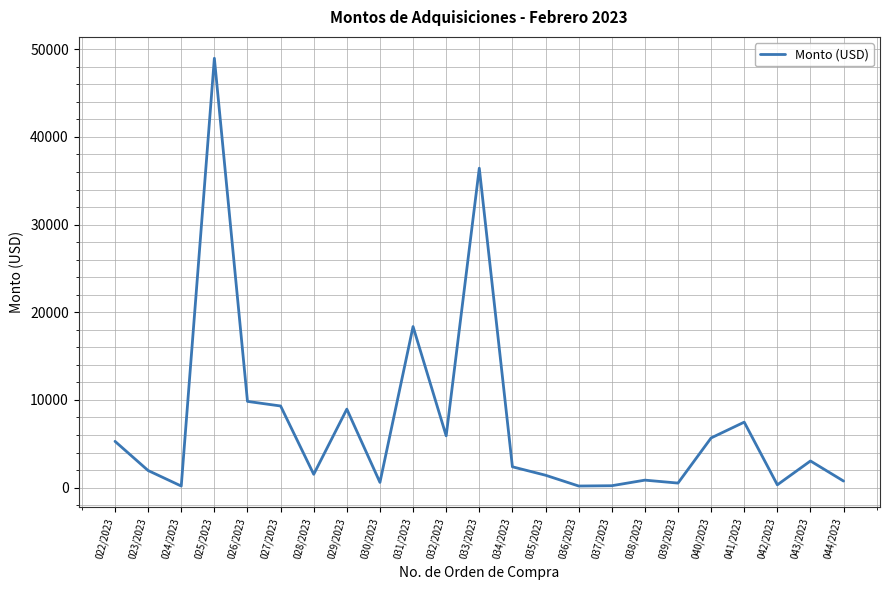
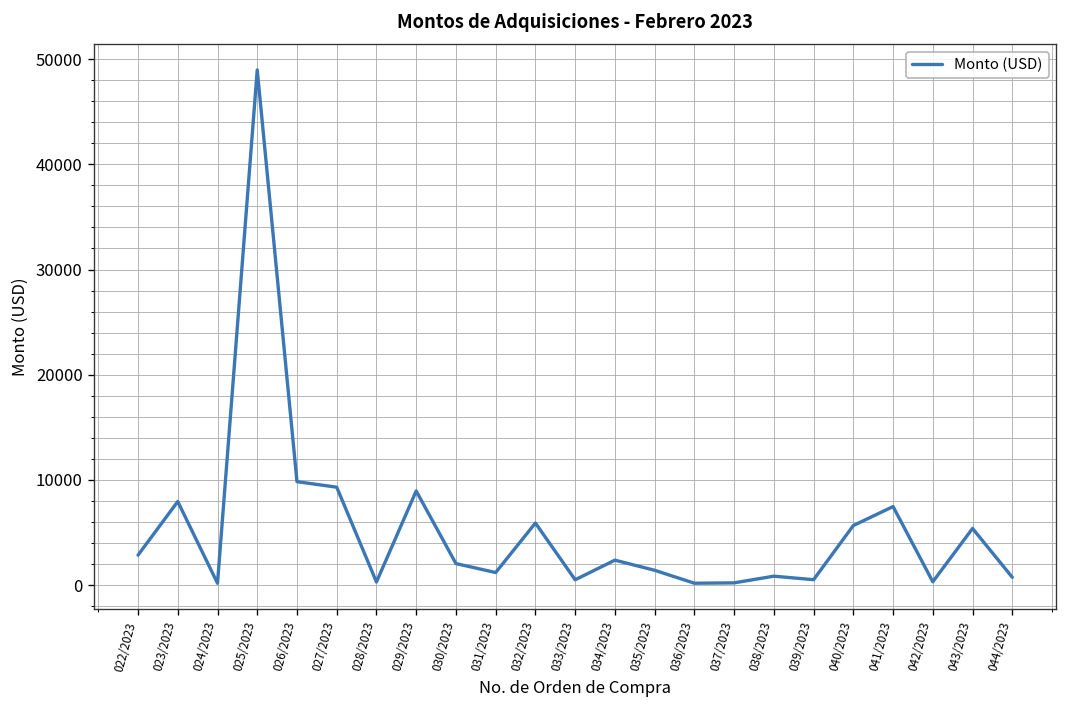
  {
-   "022/2023": 5000,
-   "023/2023": 2000,
+   "022/2023": 3000,
+   "023/2023": 8000,
    "024/2023": 0,
    "025/2023": 49000,
    "026/2023": 10000,
    "027/2023": 9000,
-   "028/2023": 2000,
+   "028/2023": 0,
    "029/2023": 9000,
-   "030/2023": 1000,
-   "031/2023": 18000,
+   "030/2023": 2000,
+   "031/2023": 1000,
    "032/2023": 6000,
-   "033/2023": 36000,
+   "033/2023": 1000,
    "034/2023": 2000,
    "035/2023": 1000,
    "036/2023": 0,
    "037/2023": 0,
    "038/2023": 1000,
    "039/2023": 1000,
    "040/2023": 6000,
    "041/2023": 7000,
    "042/2023": 0,
-   "043/2023": 3000,
+   "043/2023": 5000,
    "044/2023": 1000
  }
